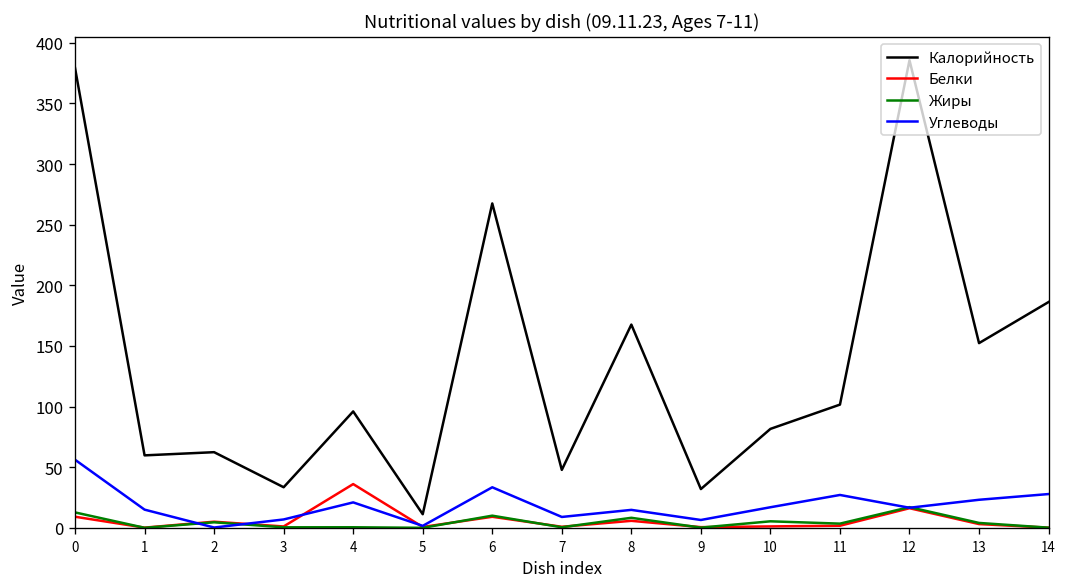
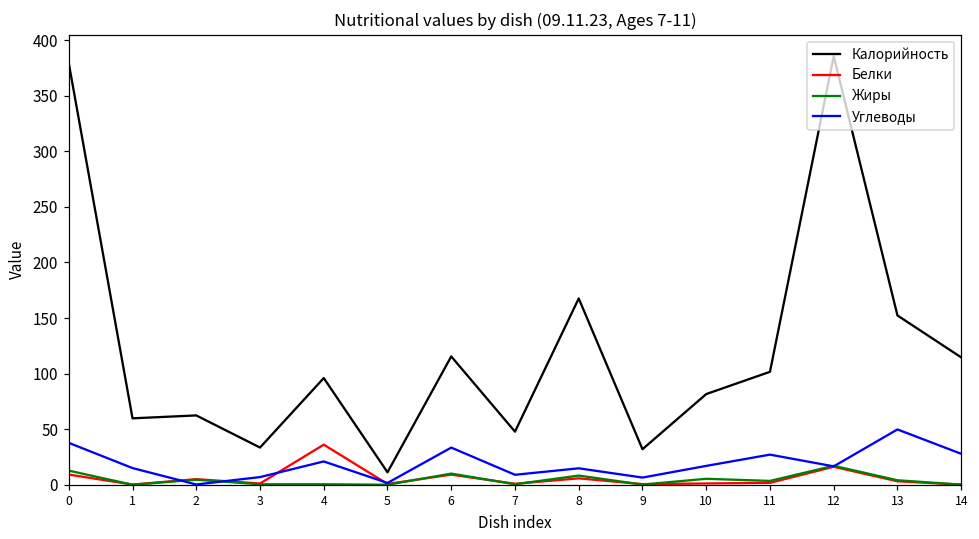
  {
    "Калорийность": {
      "0": 379,
      "1": 60,
      "2": 62,
      "3": 33,
      "4": 96,
      "5": 11,
-     "6": 267,
+     "6": 115,
      "7": 48,
      "8": 168,
      "9": 32,
      "10": 82,
      "11": 102,
      "13": 152,
-     "14": 186
+     "14": 115
    },
    "Белки": {
      "0": 9,
      "4": 36,
      "8": 6,
      "10": 1
    },
    "Жиры": {
      "0": 13,
      "4": 1,
      "8": 8,
      "10": 5
    },
    "Углеводы": {
-     "0": 56,
+     "0": 38,
      "1": 15,
      "2": 0,
      "3": 7,
      "4": 21,
      "6": 33,
      "7": 9,
      "8": 15,
      "9": 7,
      "10": 17,
      "11": 27,
-     "13": 23,
+     "13": 50,
      "14": 28
    }
  }
